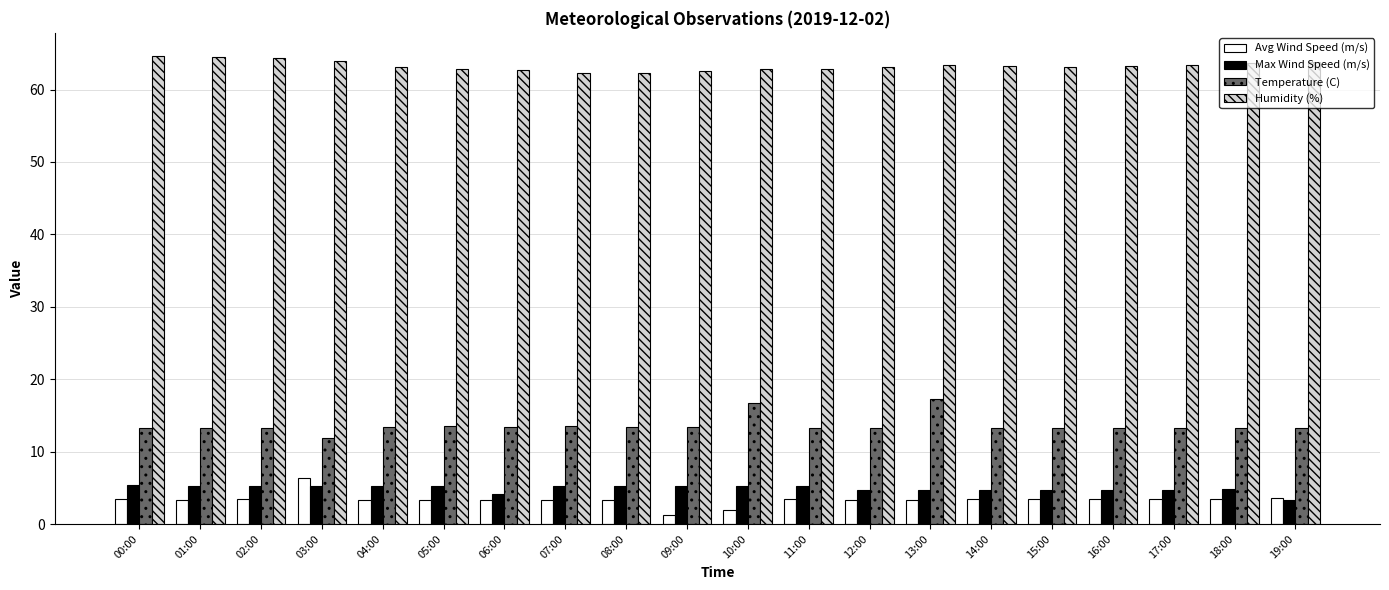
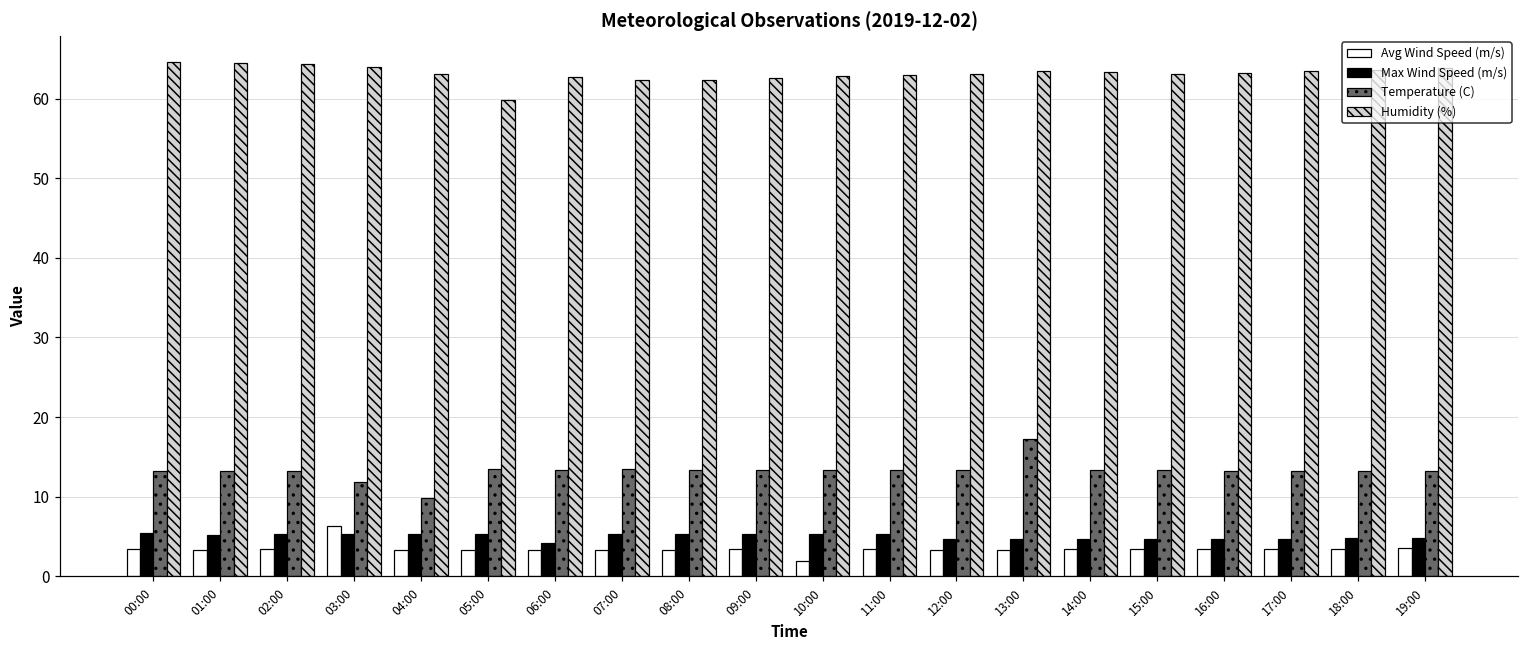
  {
    "Avg Wind Speed (m/s)": {
      "00:00": 4,
      "01:00": 3,
      "02:00": 3,
      "03:00": 6,
      "04:00": 3,
      "05:00": 3,
      "06:00": 3,
      "07:00": 3,
      "08:00": 3,
-     "09:00": 1,
+     "09:00": 3,
      "10:00": 2,
      "11:00": 4,
      "12:00": 3,
      "13:00": 3,
      "14:00": 3,
      "15:00": 3,
      "16:00": 3,
      "17:00": 3,
      "18:00": 4,
      "19:00": 4
    },
    "Max Wind Speed (m/s)": {
      "00:00": 5,
      "01:00": 5,
      "02:00": 5,
      "03:00": 5,
      "04:00": 5,
      "05:00": 5,
      "06:00": 4,
      "07:00": 5,
      "08:00": 5,
      "09:00": 5,
      "10:00": 5,
      "11:00": 5,
      "12:00": 5,
      "13:00": 5,
      "14:00": 5,
      "15:00": 5,
      "16:00": 5,
      "17:00": 5,
      "18:00": 5,
-     "19:00": 3
+     "19:00": 5
    },
    "Temperature (C)": {
      "00:00": 13,
      "01:00": 13,
      "02:00": 13,
      "03:00": 12,
-     "04:00": 13,
+     "04:00": 10,
      "05:00": 14,
      "06:00": 13,
      "07:00": 14,
      "08:00": 13,
      "09:00": 13,
-     "10:00": 17,
+     "10:00": 13,
      "11:00": 13,
      "12:00": 13,
      "13:00": 17,
      "14:00": 13,
      "15:00": 13,
      "16:00": 13,
      "17:00": 13,
      "18:00": 13,
      "19:00": 13
    },
    "Humidity (%)": {
      "00:00": 65,
      "01:00": 65,
      "02:00": 64,
      "03:00": 64,
      "04:00": 63,
-     "05:00": 63,
+     "05:00": 60,
      "06:00": 63,
      "07:00": 62,
      "08:00": 62,
      "09:00": 63,
      "10:00": 63,
      "11:00": 63,
      "12:00": 63,
      "13:00": 63,
      "14:00": 63,
      "15:00": 63,
      "16:00": 63,
      "17:00": 63
    }
  }
